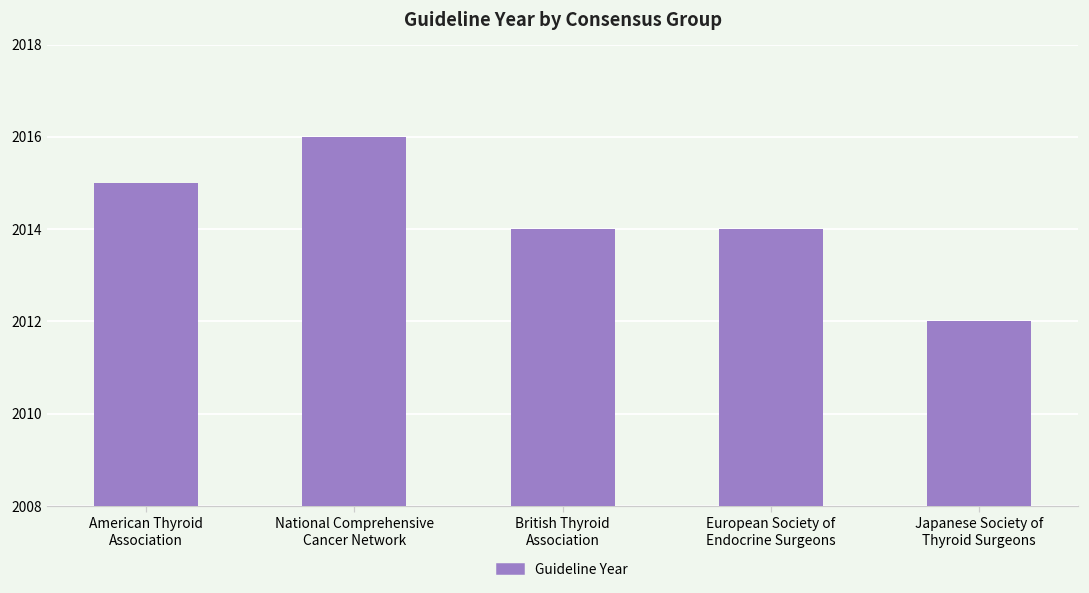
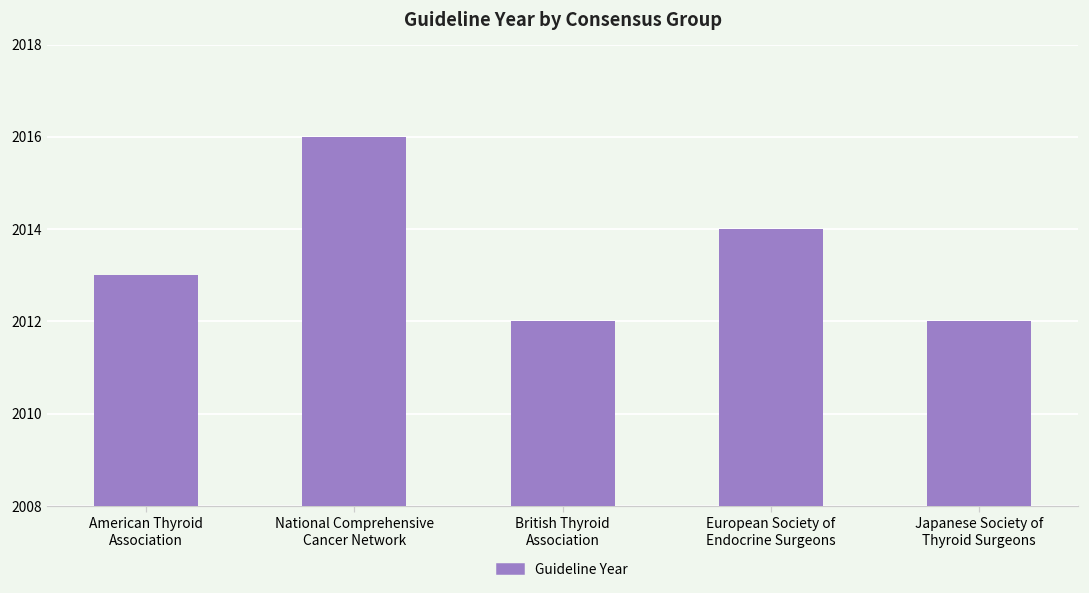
  {
-   "American Thyroid Association": 2015,
+   "American Thyroid Association": 2013,
    "National Comprehensive Cancer Network": 2016,
-   "British Thyroid Association": 2014,
+   "British Thyroid Association": 2012,
    "European Society of Endocrine Surgeons": 2014,
    "Japanese Society of Thyroid Surgeons": 2012
  }
